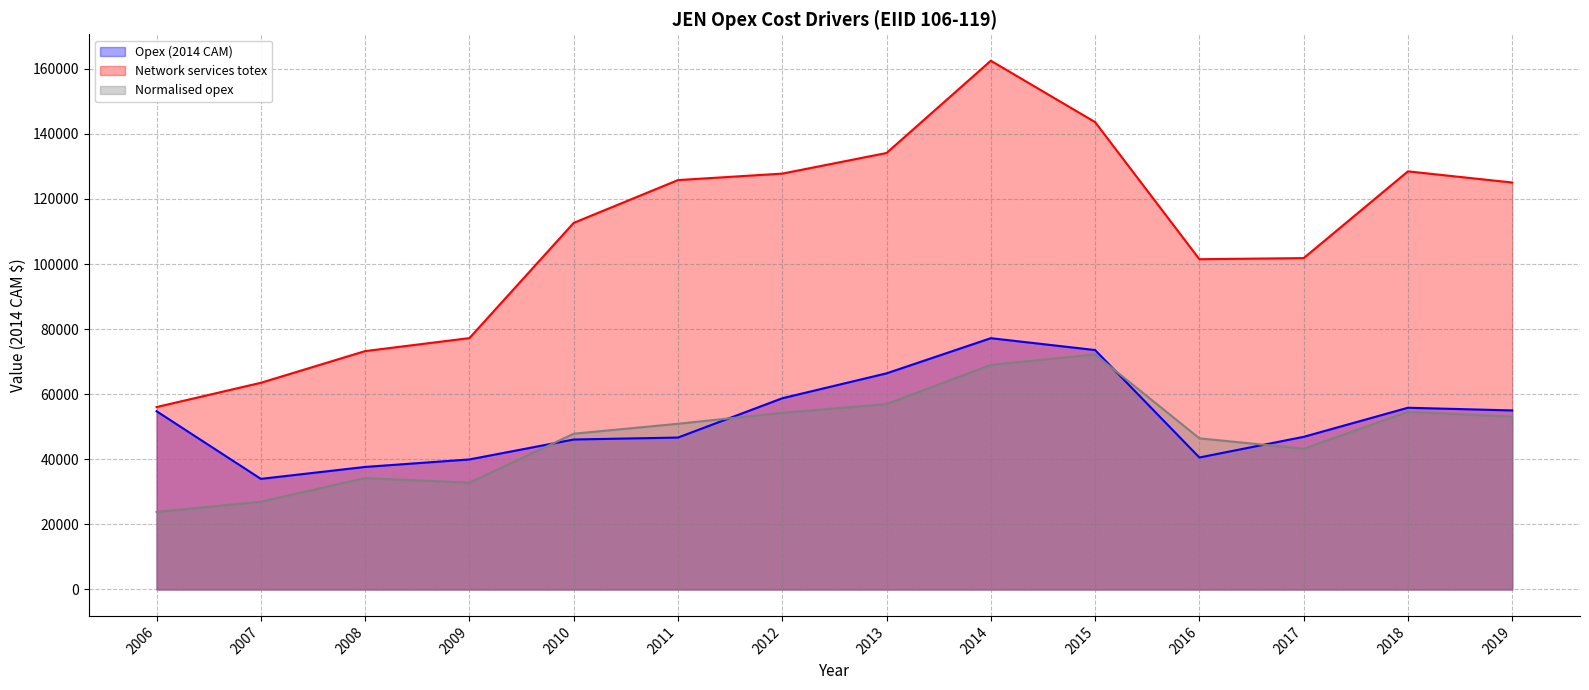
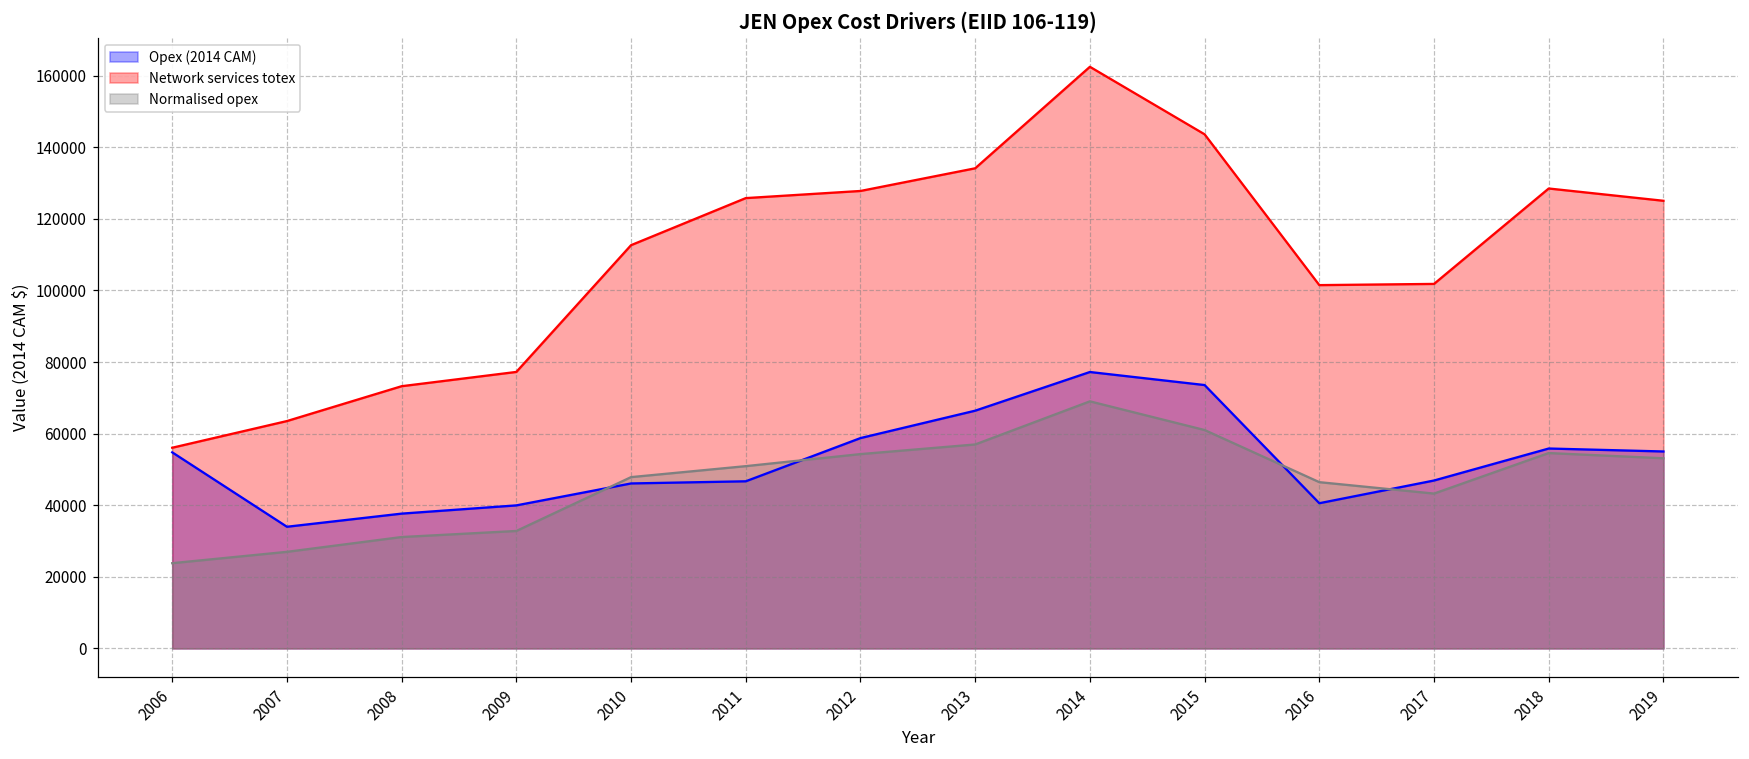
  {
    "Opex (2014 CAM)": {
      "2006": 55000,
      "2007": 34000,
      "2008": 38000,
      "2009": 40000,
      "2010": 46000,
      "2011": 47000,
      "2012": 59000,
      "2013": 66000,
      "2014": 77000,
      "2015": 74000,
      "2016": 41000,
      "2017": 47000,
      "2018": 56000,
      "2019": 55000
    },
    "Network services totex": {
      "2006": 56000,
      "2007": 64000,
      "2008": 73000,
      "2009": 77000,
      "2010": 113000,
      "2011": 126000,
      "2012": 128000,
      "2013": 134000,
      "2014": 162000,
      "2015": 144000,
      "2016": 101000,
      "2017": 102000,
      "2018": 128000,
      "2019": 125000
    },
    "Normalised opex": {
      "2006": 24000,
      "2007": 27000,
-     "2008": 34000,
+     "2008": 31000,
      "2009": 33000,
      "2010": 48000,
      "2011": 51000,
      "2012": 54000,
      "2013": 57000,
      "2014": 69000,
-     "2015": 72000,
+     "2015": 61000,
      "2016": 46000,
      "2017": 43000,
      "2018": 55000,
      "2019": 53000
    }
  }
